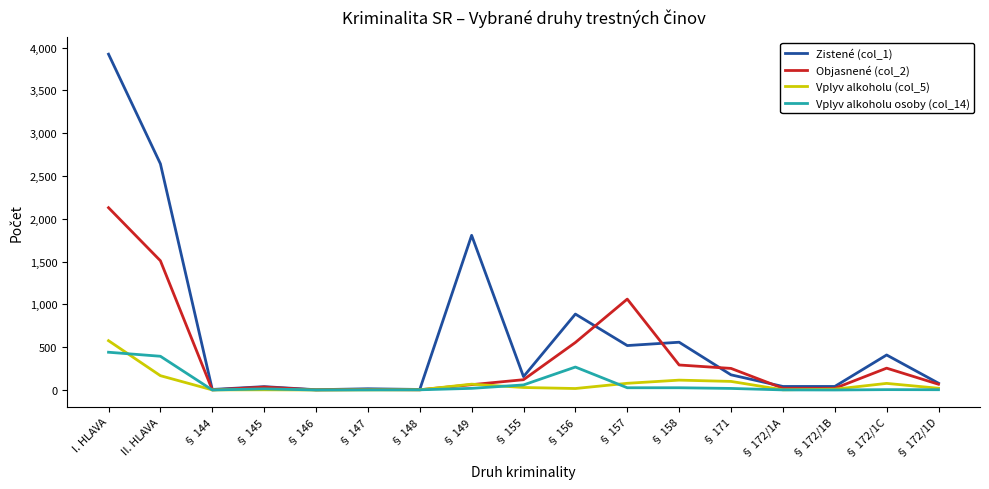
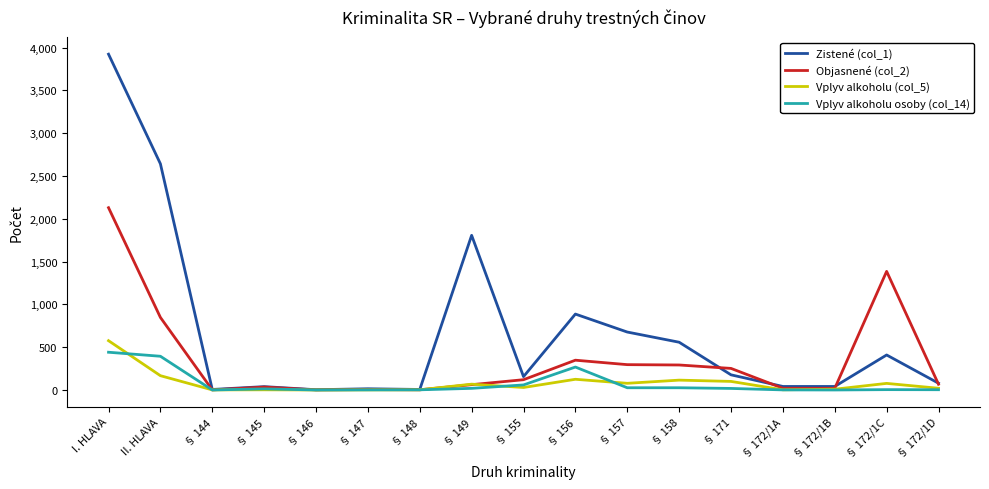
  {
    "Zistené (col_1)": {
      "I. HLAVA": "3,900",
      "II. HLAVA": "2,600",
      "§ 149": "1,800",
      "§ 155": "200",
      "§ 156": "900",
-     "§ 157": "500",
+     "§ 157": "700",
      "§ 158": "600",
      "§ 171": "200",
      "§ 172/1C": "400"
    },
    "Objasnené (col_2)": {
      "I. HLAVA": "2,100",
-     "II. HLAVA": "1,500",
+     "II. HLAVA": "800",
      "§ 155": "100",
-     "§ 156": "600",
-     "§ 157": "1,100",
+     "§ 156": "300",
+     "§ 157": "300",
      "§ 158": "300",
      "§ 171": "300",
-     "§ 172/1C": "300"
+     "§ 172/1C": "1,400"
    },
    "Vplyv alkoholu (col_5)": {
      "I. HLAVA": "600",
      "II. HLAVA": "200",
      "§ 155": "0",
-     "§ 156": "0",
+     "§ 156": "100",
      "§ 157": "100",
      "§ 158": "100",
      "§ 171": "100",
      "§ 172/1C": "100"
    },
    "Vplyv alkoholu osoby (col_14)": {
      "I. HLAVA": "400",
      "II. HLAVA": "400",
      "§ 149": "0",
      "§ 155": "100",
      "§ 156": "300",
      "§ 157": "0",
      "§ 158": "0",
      "§ 171": "0",
      "§ 172/1C": "0"
    }
  }
